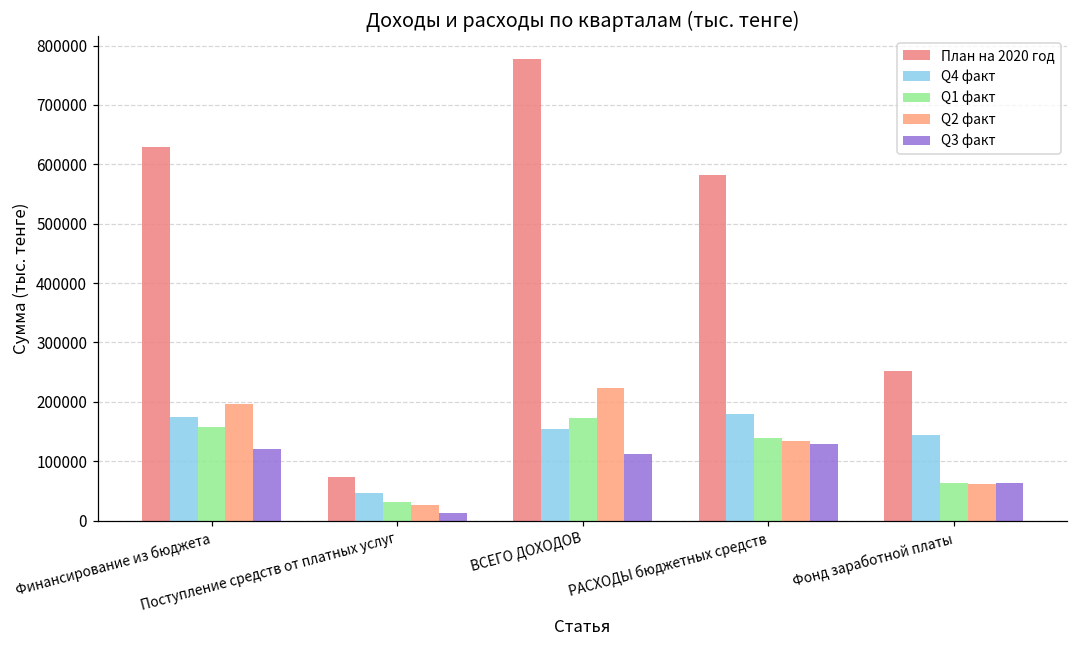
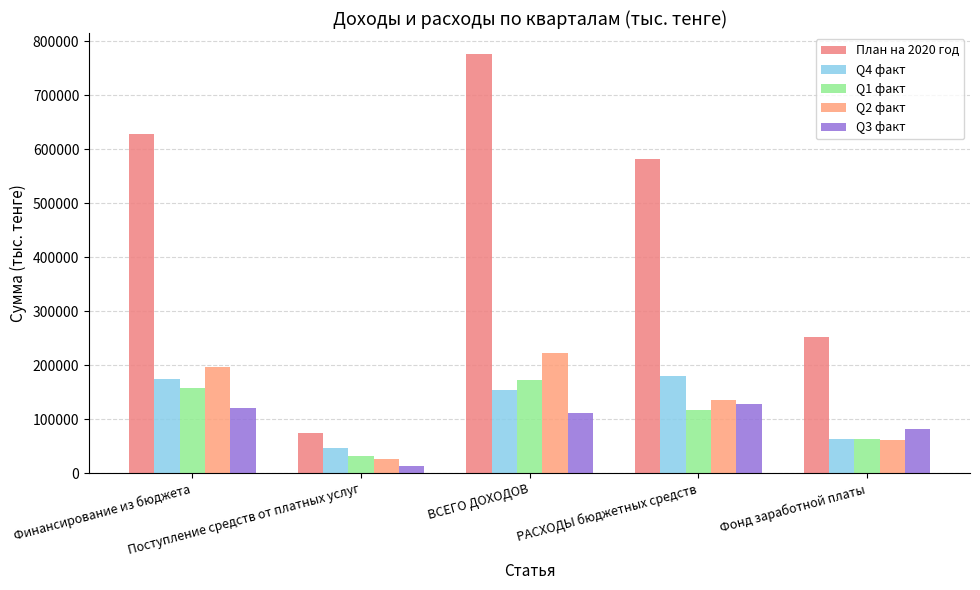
  {
    "Q4 факт": {
      "Финансирование из бюджета": 170000,
      "Поступление средств от платных услуг": 50000,
      "ВСЕГО ДОХОДОВ": 150000,
      "РАСХОДЫ бюджетных средств": 180000,
-     "Фонд заработной платы": 140000
+     "Фонд заработной платы": 60000
    },
    "Q1 факт": {
      "Финансирование из бюджета": 160000,
      "Поступление средств от платных услуг": 30000,
      "ВСЕГО ДОХОДОВ": 170000,
-     "РАСХОДЫ бюджетных средств": 140000,
+     "РАСХОДЫ бюджетных средств": 120000,
      "Фонд заработной платы": 60000
    },
    "Q3 факт": {
      "Финансирование из бюджета": 120000,
      "Поступление средств от платных услуг": 10000,
      "ВСЕГО ДОХОДОВ": 110000,
      "РАСХОДЫ бюджетных средств": 130000,
-     "Фонд заработной платы": 60000
+     "Фонд заработной платы": 80000
    }
  }
